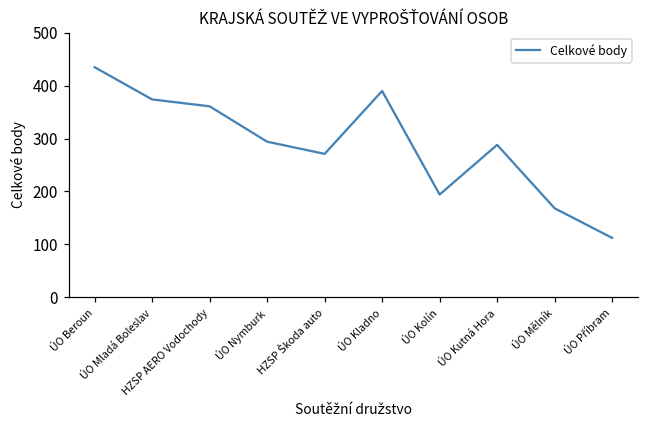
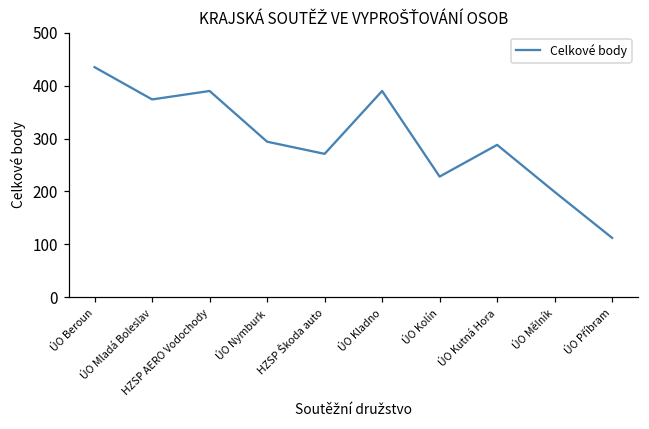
  {
    "ÚO Beroun": 440,
    "ÚO Mladá Boleslav": 370,
-   "HZSP AERO Vodochody": 360,
+   "HZSP AERO Vodochody": 390,
    "ÚO Nymburk": 290,
    "HZSP Škoda auto": 270,
    "ÚO Kladno": 390,
-   "ÚO Kolín": 190,
+   "ÚO Kolín": 230,
    "ÚO Kutná Hora": 290,
-   "ÚO Mělník": 170,
+   "ÚO Mělník": 200,
    "ÚO Příbram": 110
  }
